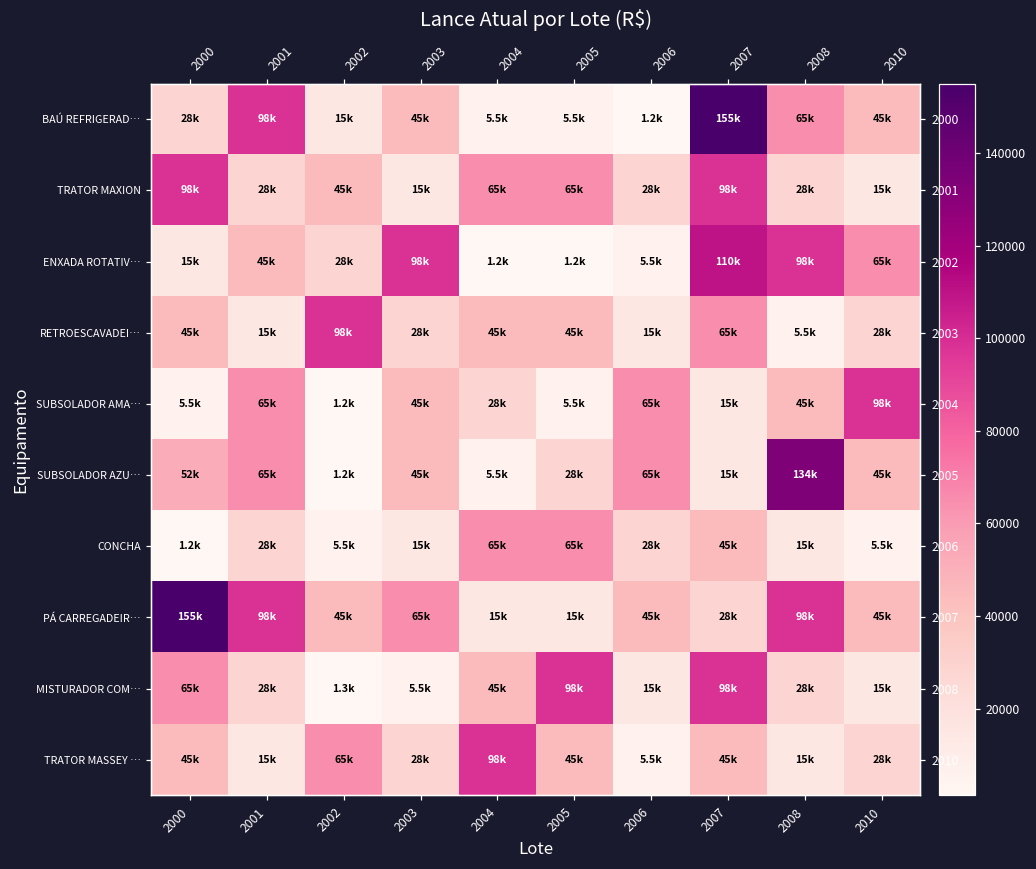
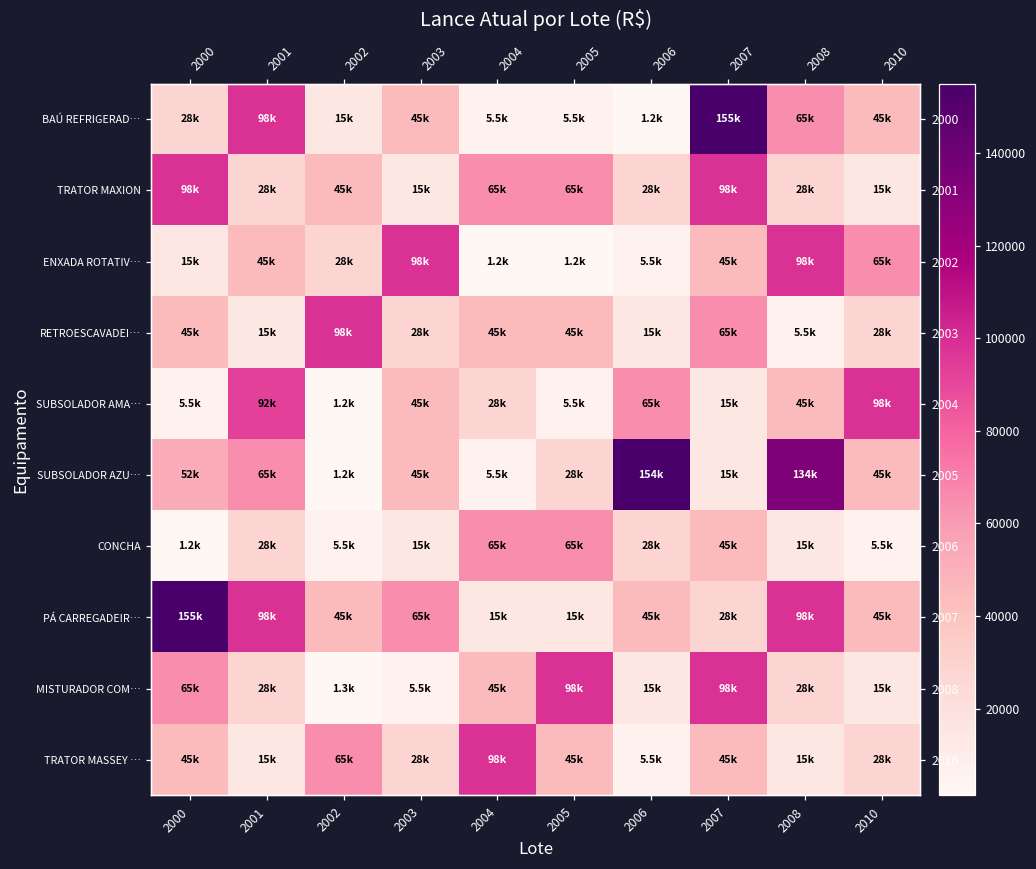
  {
    "BAÚ REFRIGERAD…": {
      "2000": "28k",
      "2001": "98k",
      "2002": "15k",
      "2003": "45k",
      "2004": "5.5k",
      "2005": "5.5k",
      "2006": "1.2k",
      "2007": "155k",
      "2008": "65k",
      "2010": "45k"
    },
    "TRATOR MAXION": {
      "2000": "98k",
      "2001": "28k",
      "2002": "45k",
      "2003": "15k",
      "2004": "65k",
      "2005": "65k",
      "2006": "28k",
      "2007": "98k",
      "2008": "28k",
      "2010": "15k"
    },
    "ENXADA ROTATIV…": {
      "2000": "15k",
      "2001": "45k",
      "2002": "28k",
      "2003": "98k",
      "2004": "1.2k",
      "2005": "1.2k",
      "2006": "5.5k",
-     "2007": "110k",
+     "2007": "45k",
      "2008": "98k",
      "2010": "65k"
    },
    "RETROESCAVADEI…": {
      "2000": "45k",
      "2001": "15k",
      "2002": "98k",
      "2003": "28k",
      "2004": "45k",
      "2005": "45k",
      "2006": "15k",
      "2007": "65k",
      "2008": "5.5k",
      "2010": "28k"
    },
    "SUBSOLADOR AMA…": {
      "2000": "5.5k",
-     "2001": "65k",
+     "2001": "92k",
      "2002": "1.2k",
      "2003": "45k",
      "2004": "28k",
      "2005": "5.5k",
      "2006": "65k",
      "2007": "15k",
      "2008": "45k",
      "2010": "98k"
    },
    "SUBSOLADOR AZU…": {
      "2000": "52k",
      "2001": "65k",
      "2002": "1.2k",
      "2003": "45k",
      "2004": "5.5k",
      "2005": "28k",
-     "2006": "65k",
+     "2006": "154k",
      "2007": "15k",
      "2008": "134k",
      "2010": "45k"
    },
    "CONCHA": {
      "2000": "1.2k",
      "2001": "28k",
      "2002": "5.5k",
      "2003": "15k",
      "2004": "65k",
      "2005": "65k",
      "2006": "28k",
      "2007": "45k",
      "2008": "15k",
      "2010": "5.5k"
    },
    "PÁ CARREGADEIR…": {
      "2000": "155k",
      "2001": "98k",
      "2002": "45k",
      "2003": "65k",
      "2004": "15k",
      "2005": "15k",
      "2006": "45k",
      "2007": "28k",
      "2008": "98k",
      "2010": "45k"
    },
    "MISTURADOR COM…": {
      "2000": "65k",
      "2001": "28k",
      "2002": "1.3k",
      "2003": "5.5k",
      "2004": "45k",
      "2005": "98k",
      "2006": "15k",
      "2007": "98k",
      "2008": "28k",
      "2010": "15k"
    },
    "TRATOR MASSEY …": {
      "2000": "45k",
      "2001": "15k",
      "2002": "65k",
      "2003": "28k",
      "2004": "98k",
      "2005": "45k",
      "2006": "5.5k",
      "2007": "45k",
      "2008": "15k",
      "2010": "28k"
    }
  }
